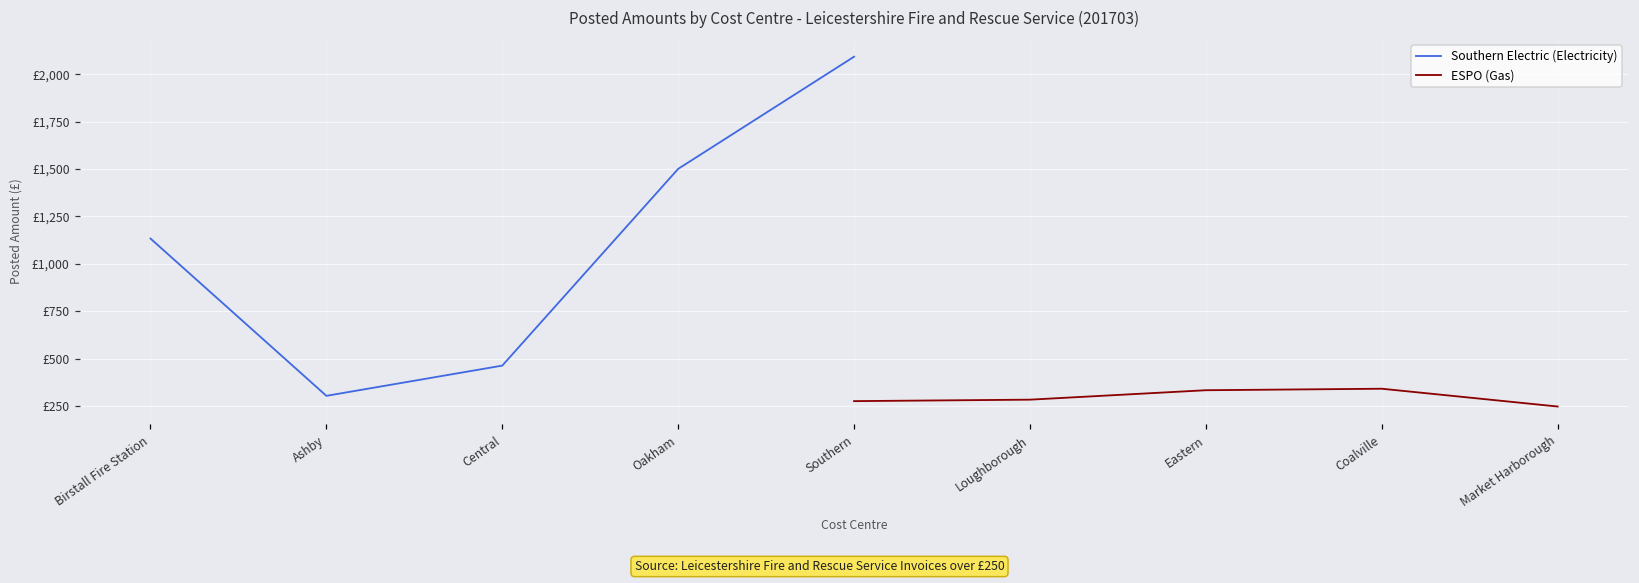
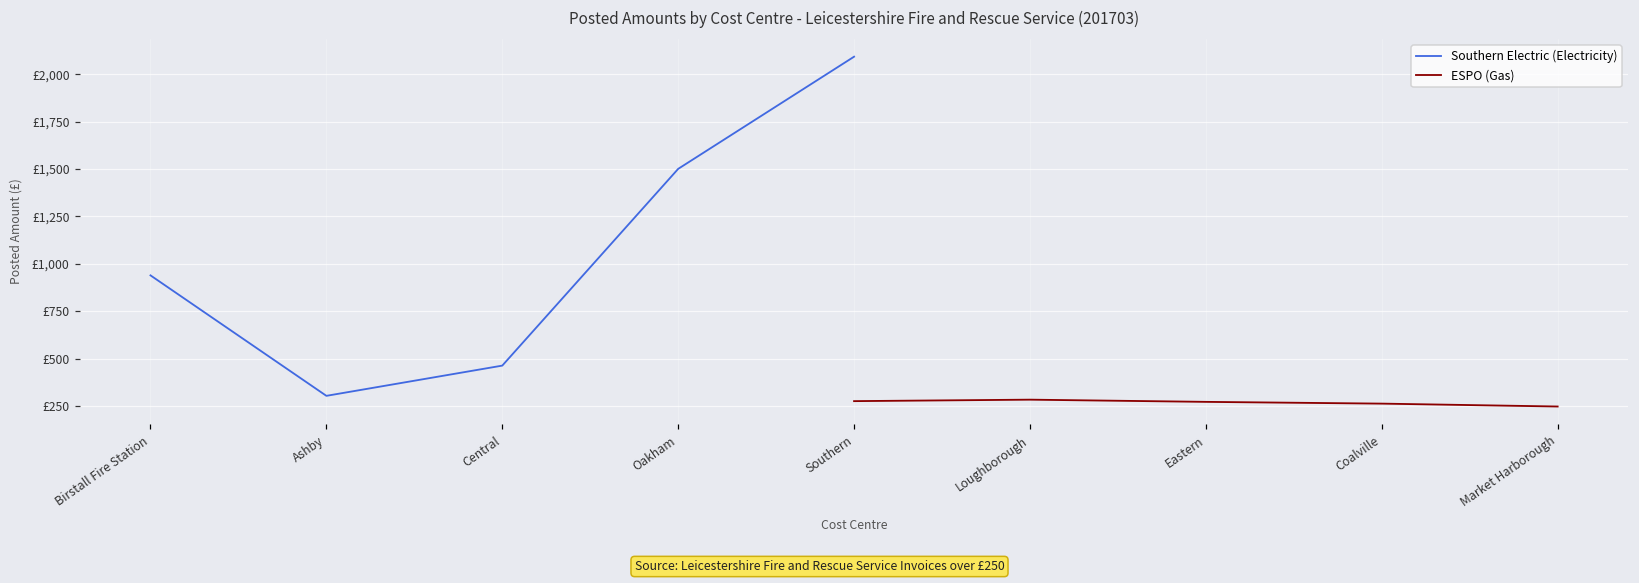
  {
    "Southern Electric (Electricity)": {
-     "Birstall Fire Station": "£1,130",
+     "Birstall Fire Station": "£940",
      "Ashby": "£300",
      "Central": "£460",
      "Oakham": "£1,500",
      "Southern": "£2,090"
    },
    "ESPO (Gas)": {
      "Birstall Fire Station": "£620",
      "Central": "£410",
      "Southern": "£280",
      "Loughborough": "£280",
-     "Eastern": "£330",
-     "Coalville": "£340",
+     "Eastern": "£270",
+     "Coalville": "£260",
      "Market Harborough": "£250"
    }
  }
